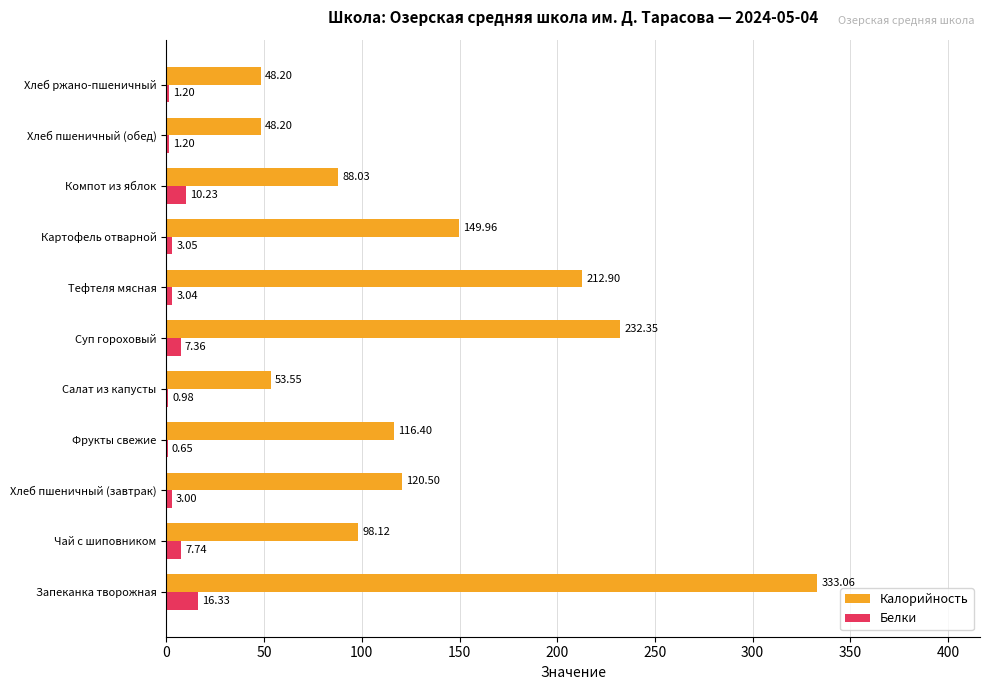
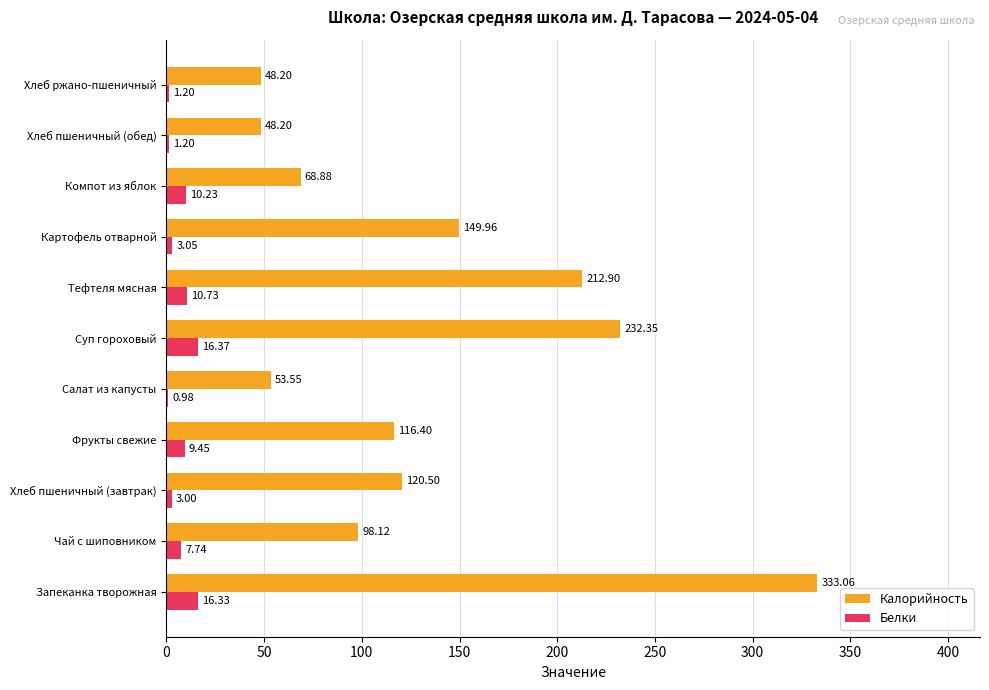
  {
    "Калорийность": {
      "Хлеб ржано-пшеничный": 48.20,
      "Хлеб пшеничный (обед)": 48.20,
-     "Компот из яблок": 88.03,
+     "Компот из яблок": 68.88,
      "Картофель отварной": 149.96,
      "Тефтеля мясная": 212.90,
      "Суп гороховый": 232.35,
      "Салат из капусты": 53.55,
      "Фрукты свежие": 116.40,
      "Хлеб пшеничный (завтрак)": 120.50,
      "Чай с шиповником": 98.12,
      "Запеканка творожная": 333.06
    },
    "Белки": {
      "Хлеб ржано-пшеничный": 1.20,
      "Хлеб пшеничный (обед)": 1.20,
      "Компот из яблок": 10.23,
      "Картофель отварной": 3.05,
-     "Тефтеля мясная": 3.04,
-     "Суп гороховый": 7.36,
+     "Тефтеля мясная": 10.73,
+     "Суп гороховый": 16.37,
      "Салат из капусты": 0.98,
-     "Фрукты свежие": 0.65,
+     "Фрукты свежие": 9.45,
      "Хлеб пшеничный (завтрак)": 3.00,
      "Чай с шиповником": 7.74,
      "Запеканка творожная": 16.33
    }
  }
